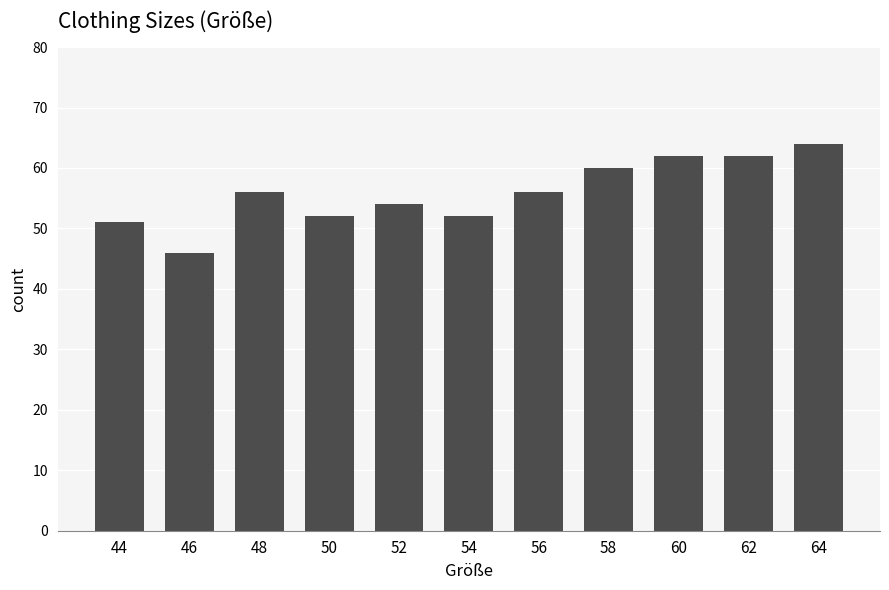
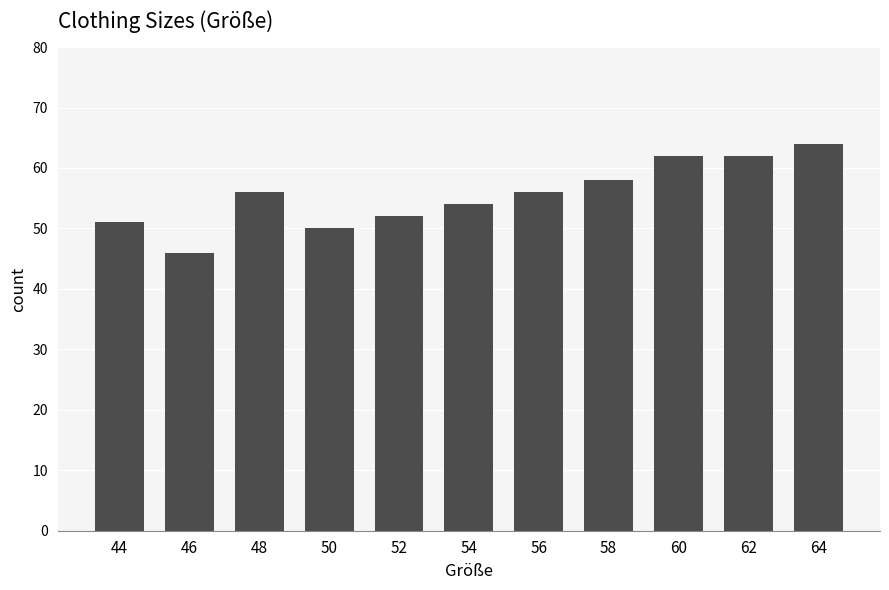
  {
    "44": 51,
    "46": 46,
    "48": 56,
-   "50": 52,
-   "52": 54,
-   "54": 52,
+   "50": 50,
+   "52": 52,
+   "54": 54,
    "56": 56,
-   "58": 60,
+   "58": 58,
    "60": 62,
    "62": 62,
    "64": 64
  }
